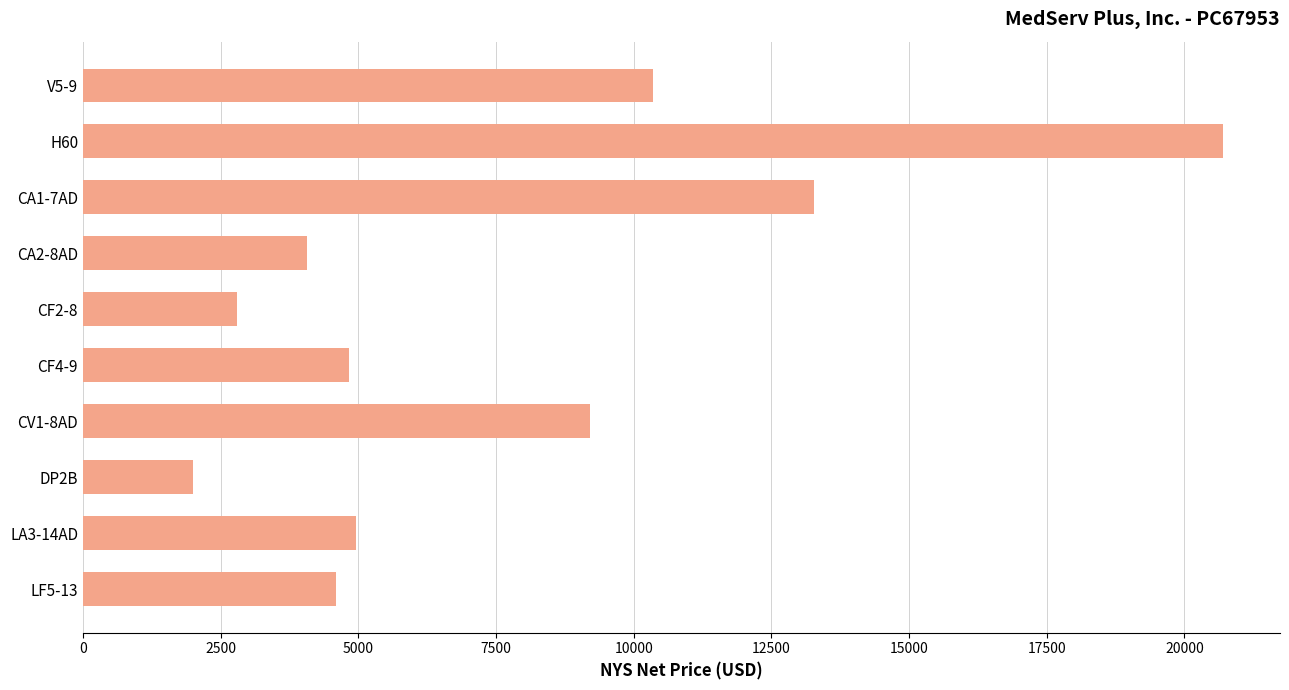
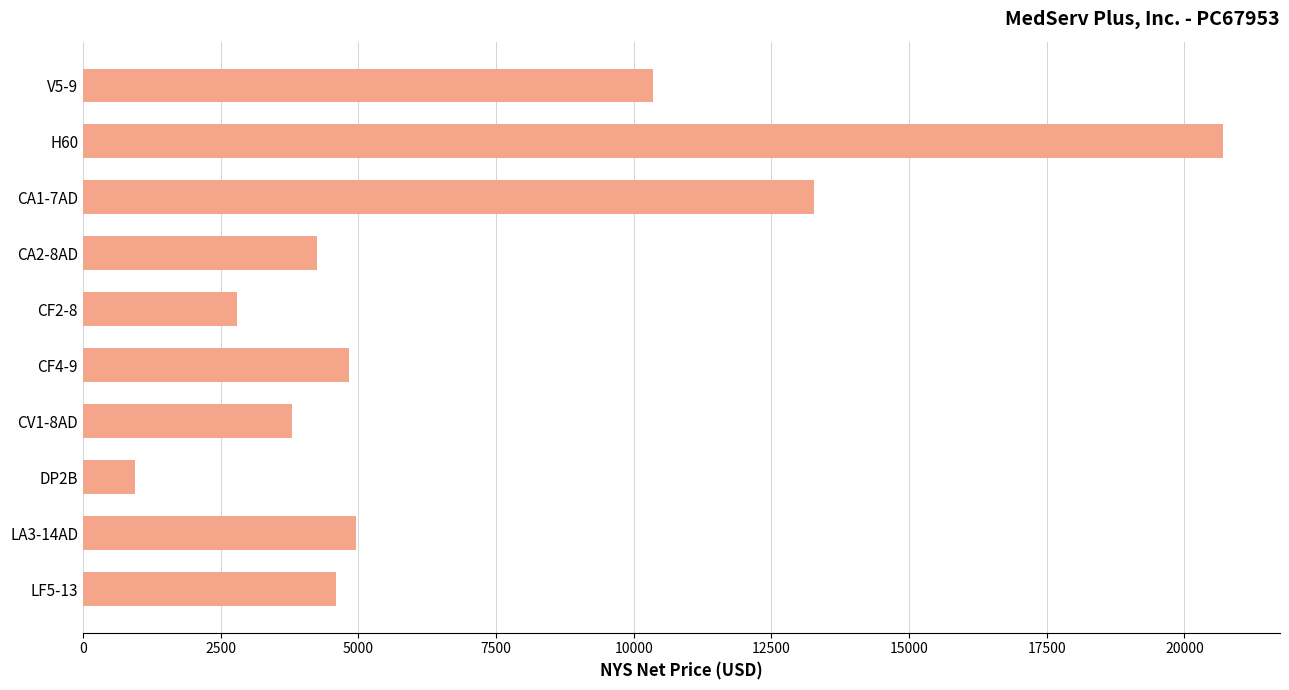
  {
    "V5-9": 10400,
    "H60": 20700,
    "CA1-7AD": 13300,
-   "CA2-8AD": 4100,
+   "CA2-8AD": 4200,
    "CF2-8": 2800,
    "CF4-9": 4800,
-   "CV1-8AD": 9200,
-   "DP2B": 2000,
+   "CV1-8AD": 3800,
+   "DP2B": 900,
    "LA3-14AD": 5000,
    "LF5-13": 4600
  }
